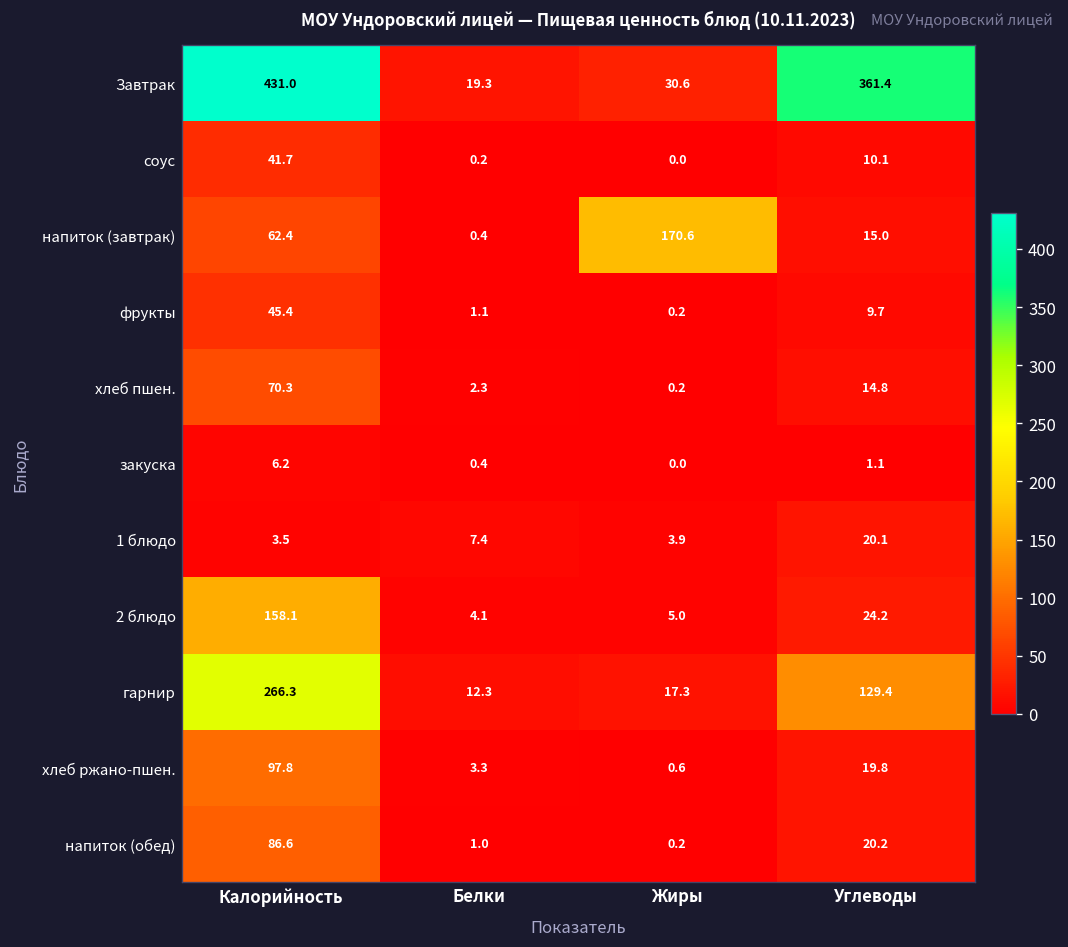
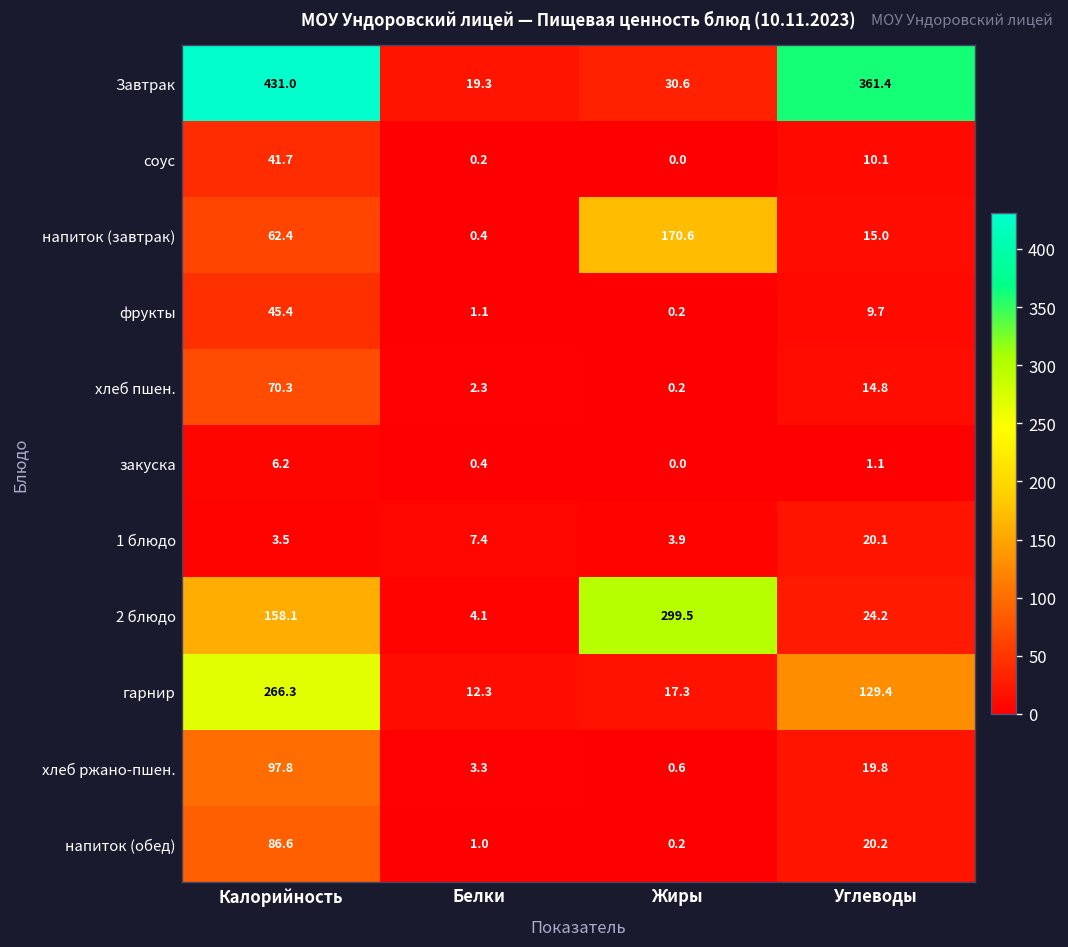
  {
    "Завтрак": {
      "Калорийность": 431.0,
      "Белки": 19.3,
      "Жиры": 30.6,
      "Углеводы": 361.4
    },
    "соус": {
      "Калорийность": 41.7,
      "Белки": 0.2,
      "Жиры": 0.0,
      "Углеводы": 10.1
    },
    "напиток (завтрак)": {
      "Калорийность": 62.4,
      "Белки": 0.4,
      "Жиры": 170.6,
      "Углеводы": 15.0
    },
    "фрукты": {
      "Калорийность": 45.4,
      "Белки": 1.1,
      "Жиры": 0.2,
      "Углеводы": 9.7
    },
    "хлеб пшен.": {
      "Калорийность": 70.3,
      "Белки": 2.3,
      "Жиры": 0.2,
      "Углеводы": 14.8
    },
    "закуска": {
      "Калорийность": 6.2,
      "Белки": 0.4,
      "Жиры": 0.0,
      "Углеводы": 1.1
    },
    "1 блюдо": {
      "Калорийность": 3.5,
      "Белки": 7.4,
      "Жиры": 3.9,
      "Углеводы": 20.1
    },
    "2 блюдо": {
      "Калорийность": 158.1,
      "Белки": 4.1,
-     "Жиры": 5.0,
+     "Жиры": 299.5,
      "Углеводы": 24.2
    },
    "гарнир": {
      "Калорийность": 266.3,
      "Белки": 12.3,
      "Жиры": 17.3,
      "Углеводы": 129.4
    },
    "хлеб ржано-пшен.": {
      "Калорийность": 97.8,
      "Белки": 3.3,
      "Жиры": 0.6,
      "Углеводы": 19.8
    },
    "напиток (обед)": {
      "Калорийность": 86.6,
      "Белки": 1.0,
      "Жиры": 0.2,
      "Углеводы": 20.2
    }
  }
